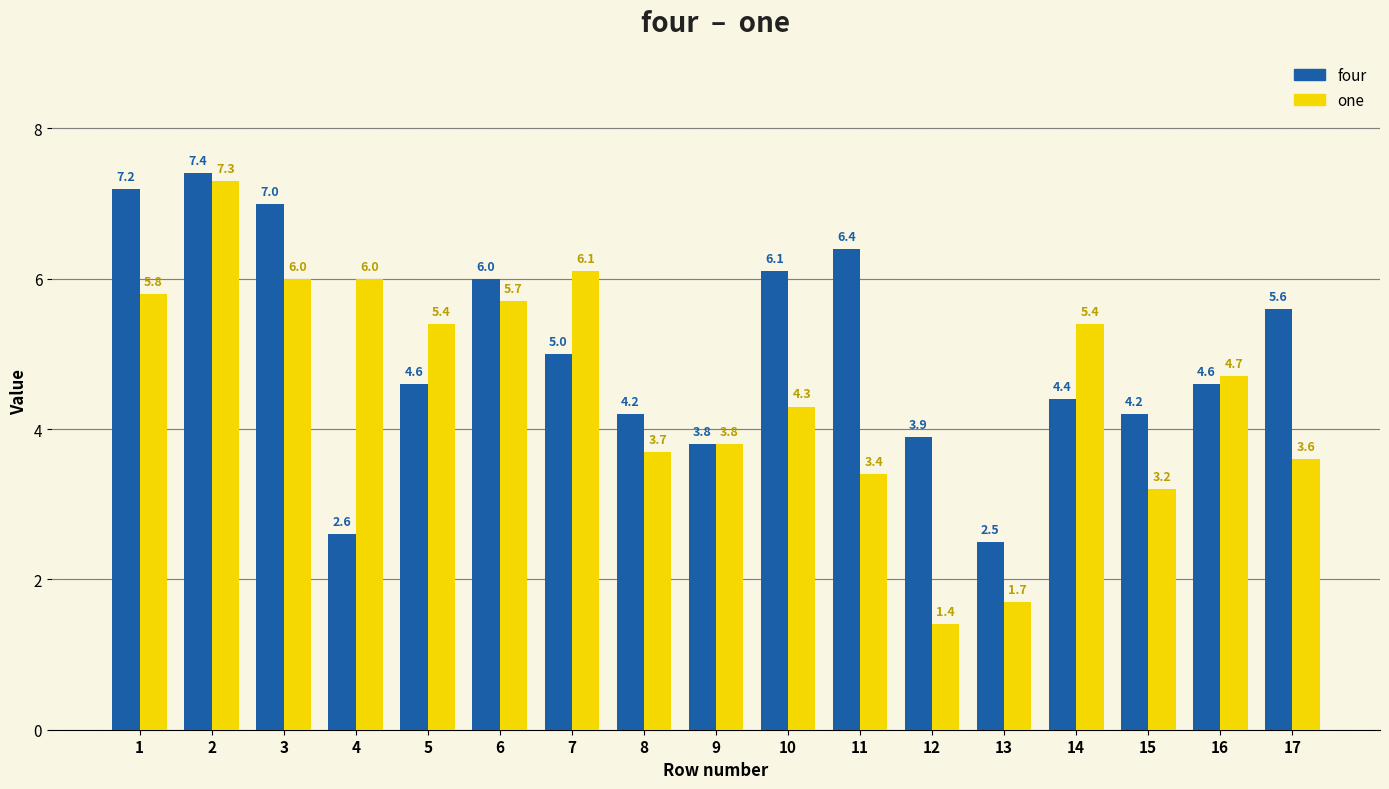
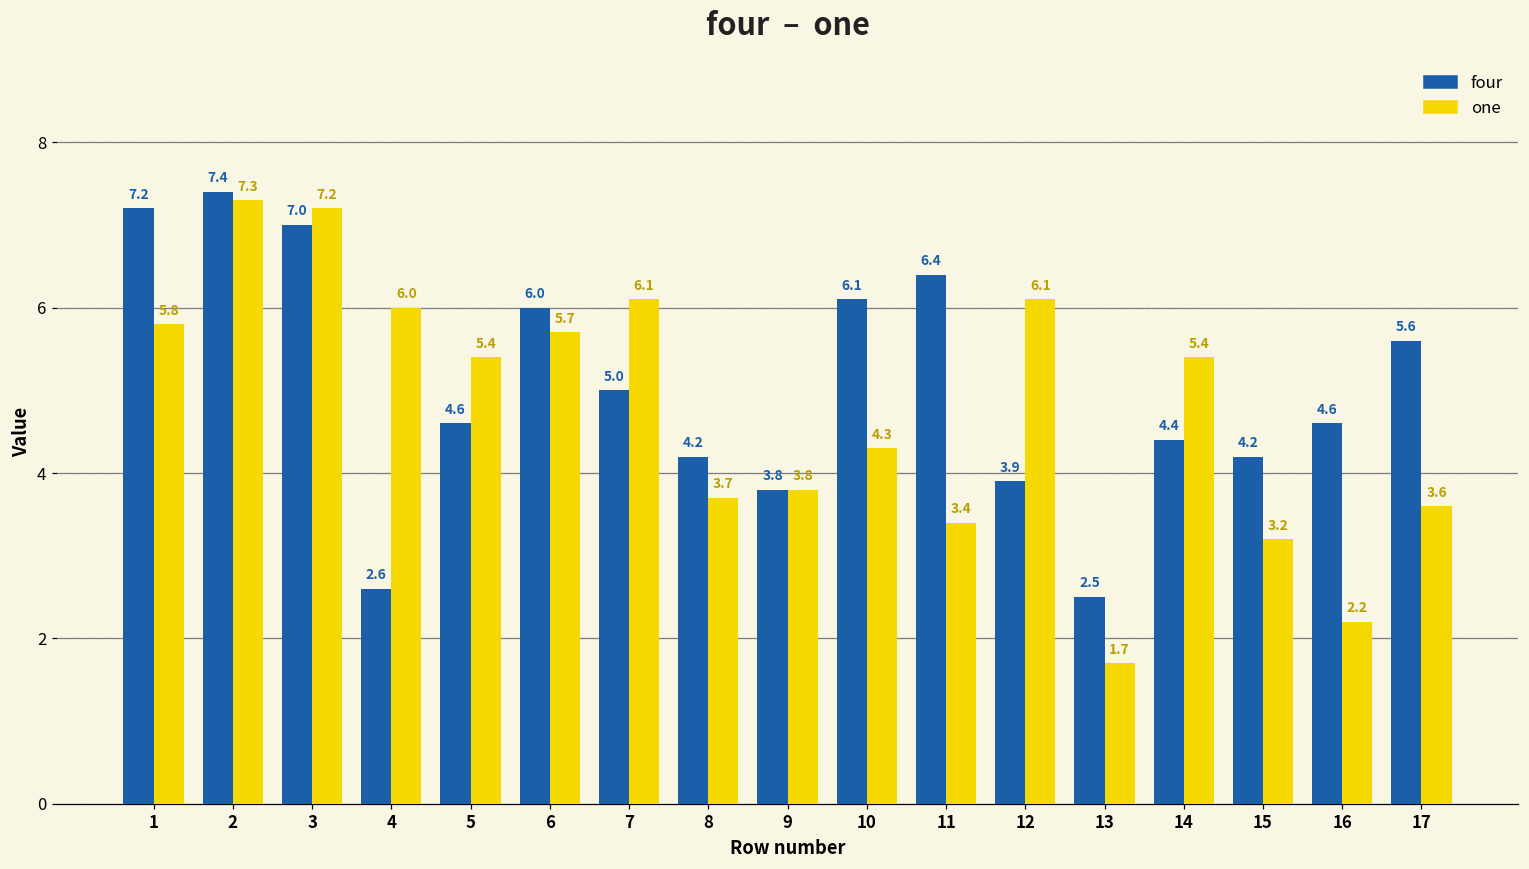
  {
    "four": {
      "1": 7.2,
      "2": 7.4,
      "3": 7.0,
      "4": 2.6,
      "5": 4.6,
      "6": 6.0,
      "7": 5.0,
      "8": 4.2,
      "9": 3.8,
      "10": 6.1,
      "11": 6.4,
      "12": 3.9,
      "13": 2.5,
      "14": 4.4,
      "15": 4.2,
      "16": 4.6,
      "17": 5.6
    },
    "one": {
      "1": 5.8,
      "2": 7.3,
-     "3": 6.0,
+     "3": 7.2,
      "4": 6.0,
      "5": 5.4,
      "6": 5.7,
      "7": 6.1,
      "8": 3.7,
      "9": 3.8,
      "10": 4.3,
      "11": 3.4,
-     "12": 1.4,
+     "12": 6.1,
      "13": 1.7,
      "14": 5.4,
      "15": 3.2,
-     "16": 4.7,
+     "16": 2.2,
      "17": 3.6
    }
  }
